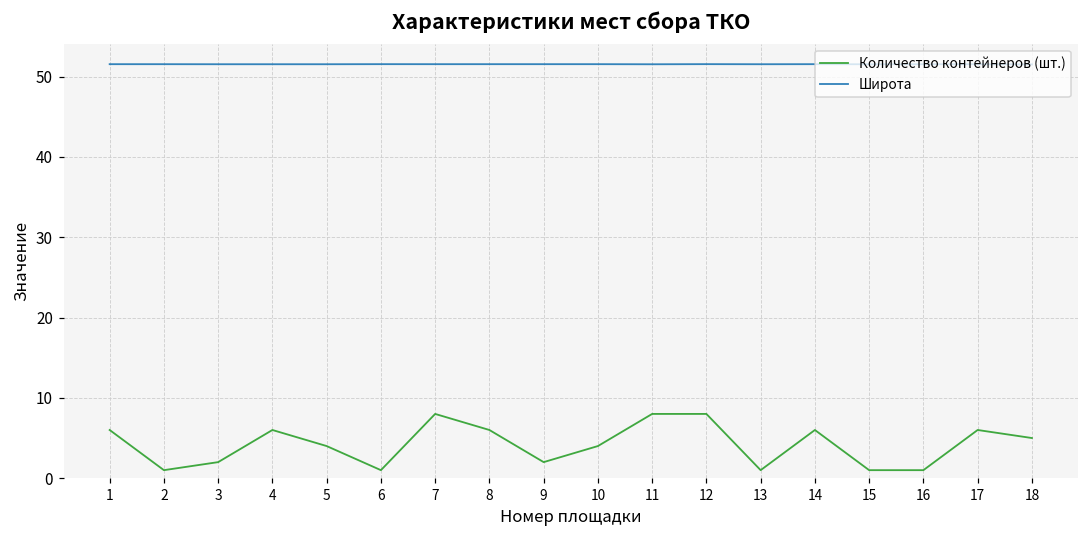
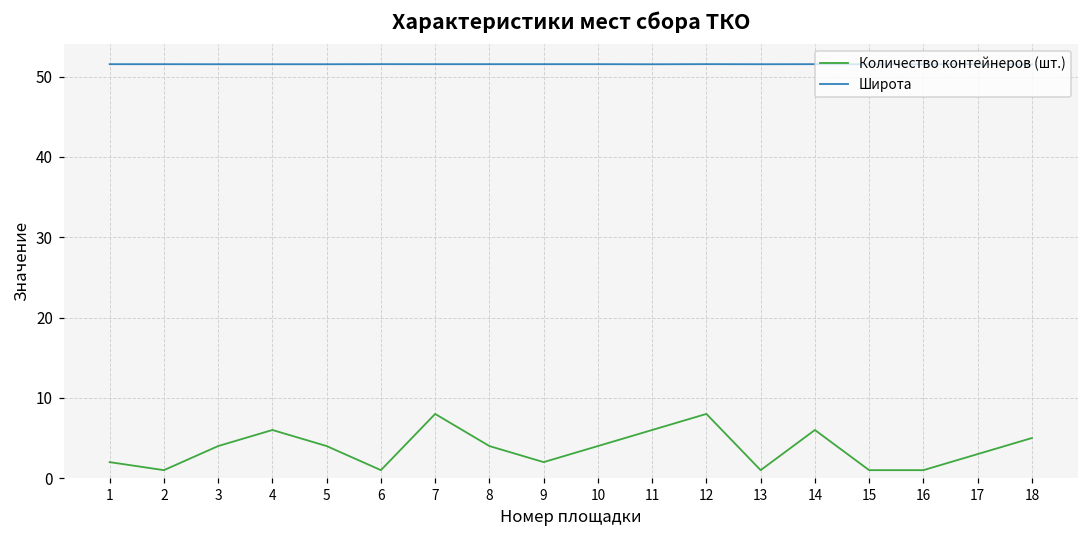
  {
    "Количество контейнеров (шт.)": {
-     "1": 6,
+     "1": 2,
      "2": 1,
-     "3": 2,
+     "3": 4,
      "4": 6,
      "5": 4,
      "6": 1,
      "7": 8,
-     "8": 6,
+     "8": 4,
      "9": 2,
      "10": 4,
-     "11": 8,
+     "11": 6,
      "12": 8,
      "13": 1,
      "14": 6,
      "15": 1,
      "16": 1,
-     "17": 6,
+     "17": 3,
      "18": 5
    },
    "Широта": {
      "1": 52,
      "2": 52,
      "3": 52,
      "4": 52,
      "5": 52,
      "6": 52,
      "7": 52,
      "8": 52,
      "9": 52,
      "10": 52,
      "11": 52,
      "12": 52,
      "13": 52,
      "14": 52
    }
  }
